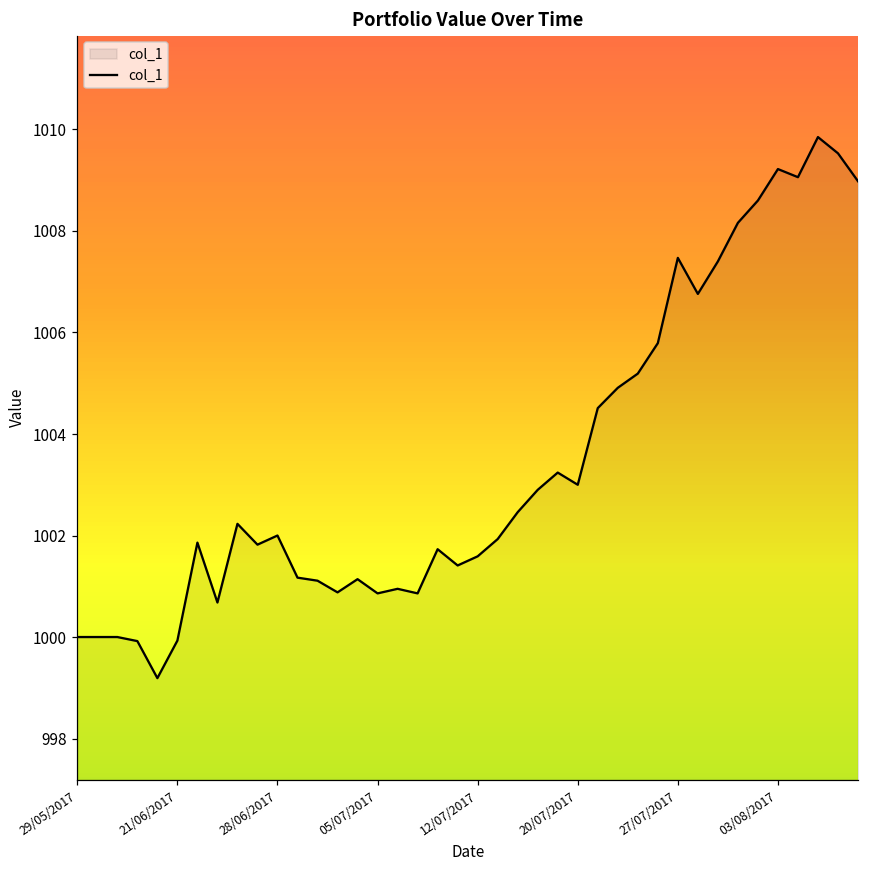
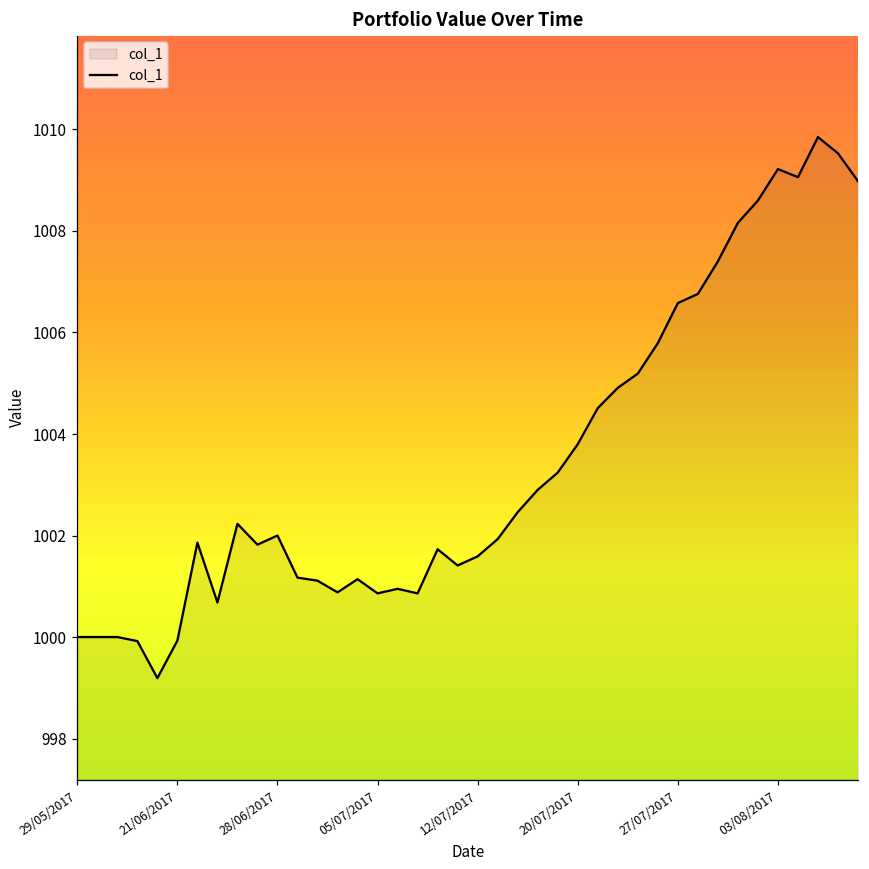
  {
    "29/05/2017": 1000.0,
    "21/06/2017": 999.9,
    "28/06/2017": 1002.0,
    "05/07/2017": 1000.9,
    "12/07/2017": 1001.6,
-   "20/07/2017": 1003.0,
-   "27/07/2017": 1007.5,
+   "20/07/2017": 1003.8,
+   "27/07/2017": 1006.6,
    "03/08/2017": 1009.2
  }
